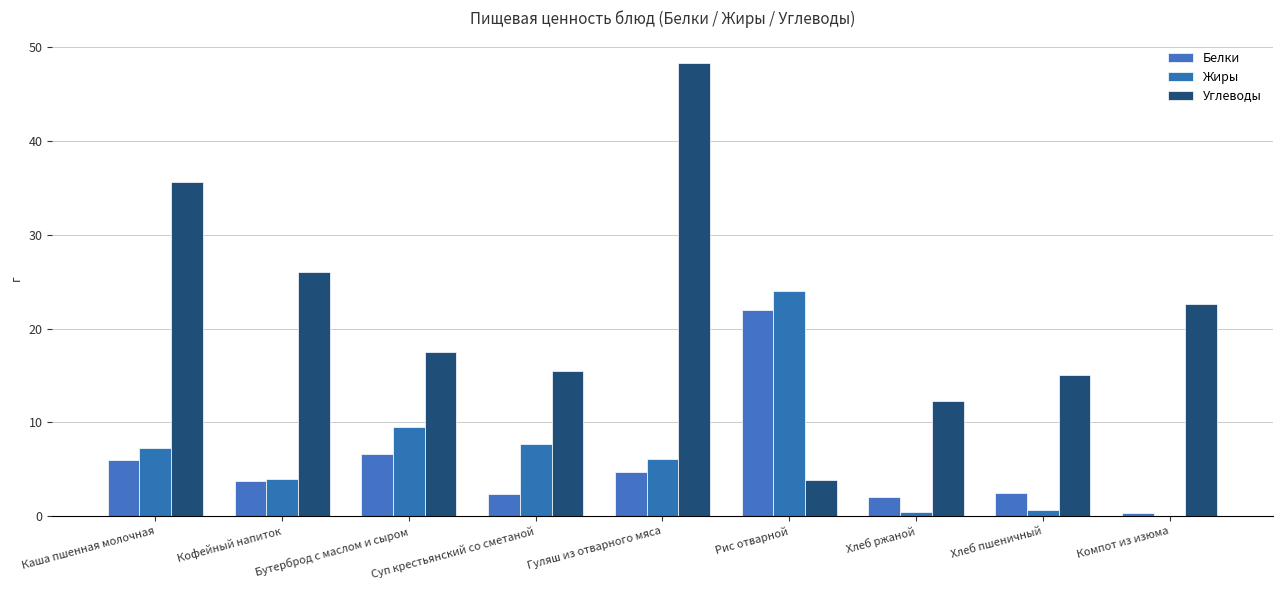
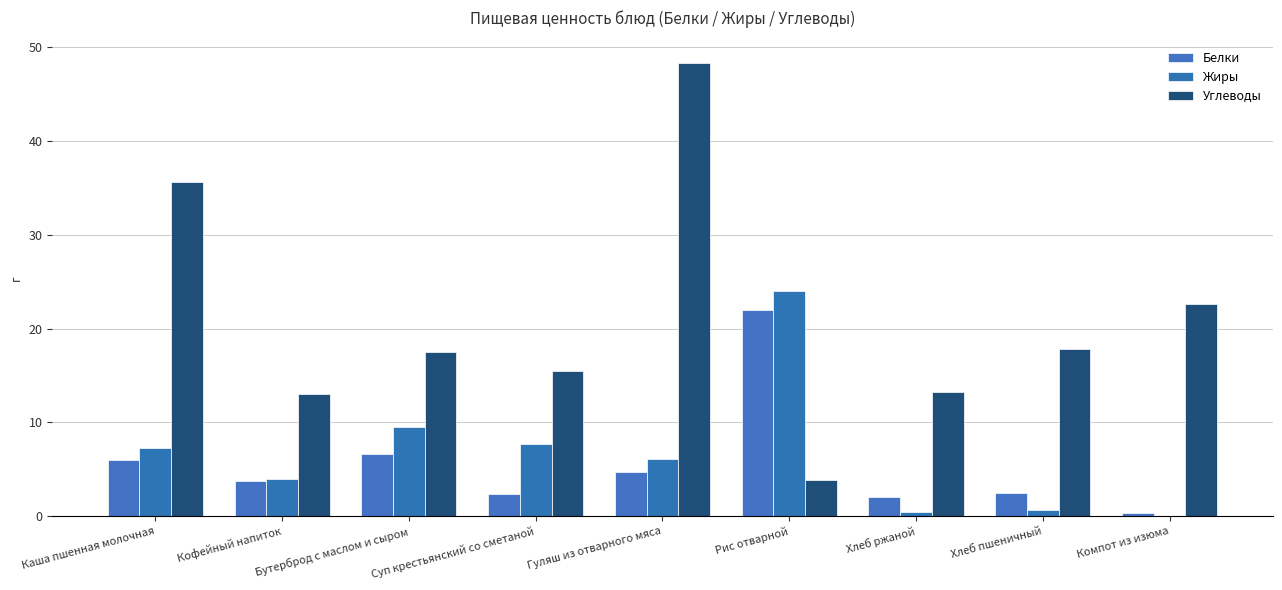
  {
    "Углеводы": {
      "Каша пшенная молочная": 36,
-     "Кофейный напиток": 26,
+     "Кофейный напиток": 13,
      "Бутерброд с маслом и сыром": 17,
      "Суп крестьянский со сметаной": 15,
      "Гуляш из отварного мяса": 48,
      "Рис отварной": 4,
-     "Хлеб ржаной": 12,
-     "Хлеб пшеничный": 15,
+     "Хлеб ржаной": 13,
+     "Хлеб пшеничный": 18,
      "Компот из изюма": 23
    }
  }
